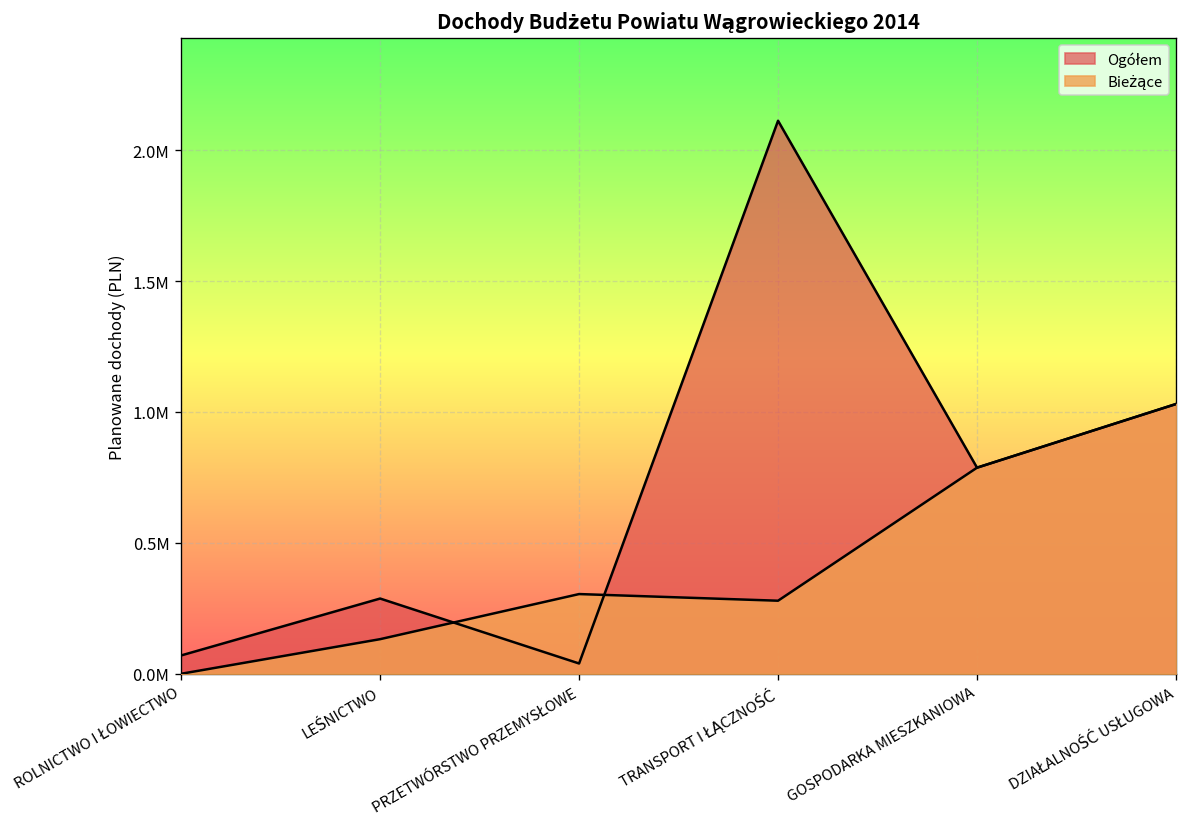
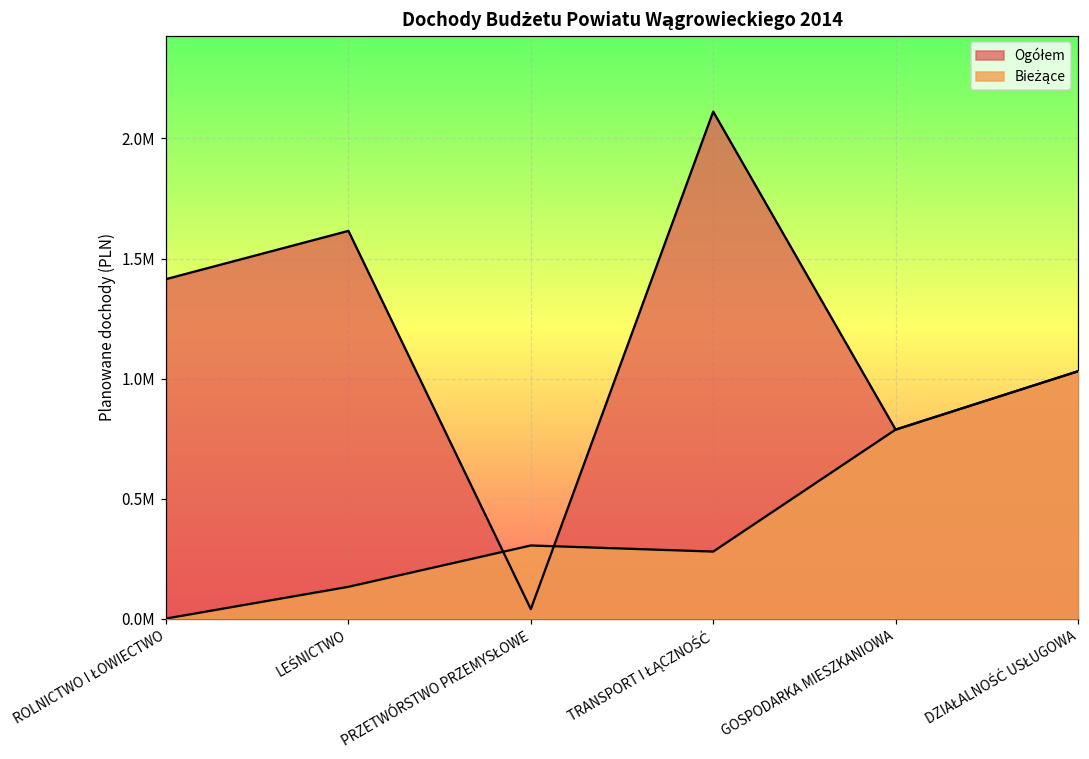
  {
    "Ogółem": {
-     "ROLNICTWO I ŁOWIECTWO": 70000,
-     "LEŚNICTWO": 290000,
+     "ROLNICTWO I ŁOWIECTWO": 1410000,
+     "LEŚNICTWO": 1620000,
      "PRZETWÓRSTWO PRZEMYSŁOWE": 40000,
      "TRANSPORT I ŁĄCZNOŚĆ": 2110000
    },
    "Bieżące": {
      "ROLNICTWO I ŁOWIECTWO": 0,
      "LEŚNICTWO": 130000,
      "PRZETWÓRSTWO PRZEMYSŁOWE": 300000,
      "TRANSPORT I ŁĄCZNOŚĆ": 280000
    }
  }
